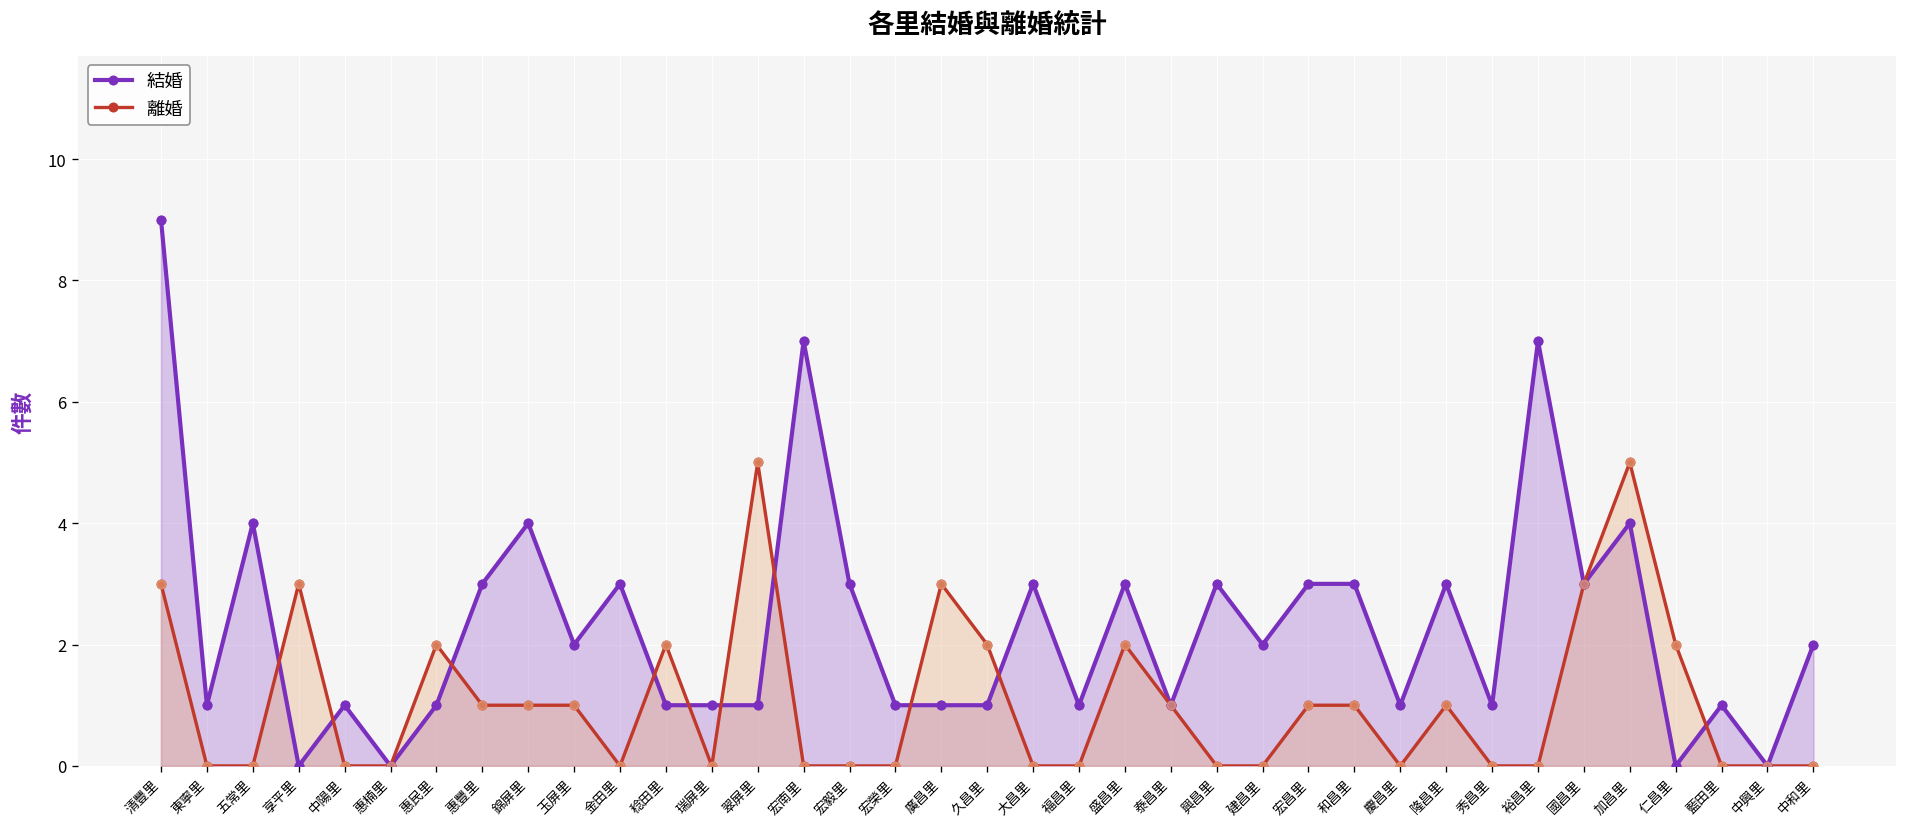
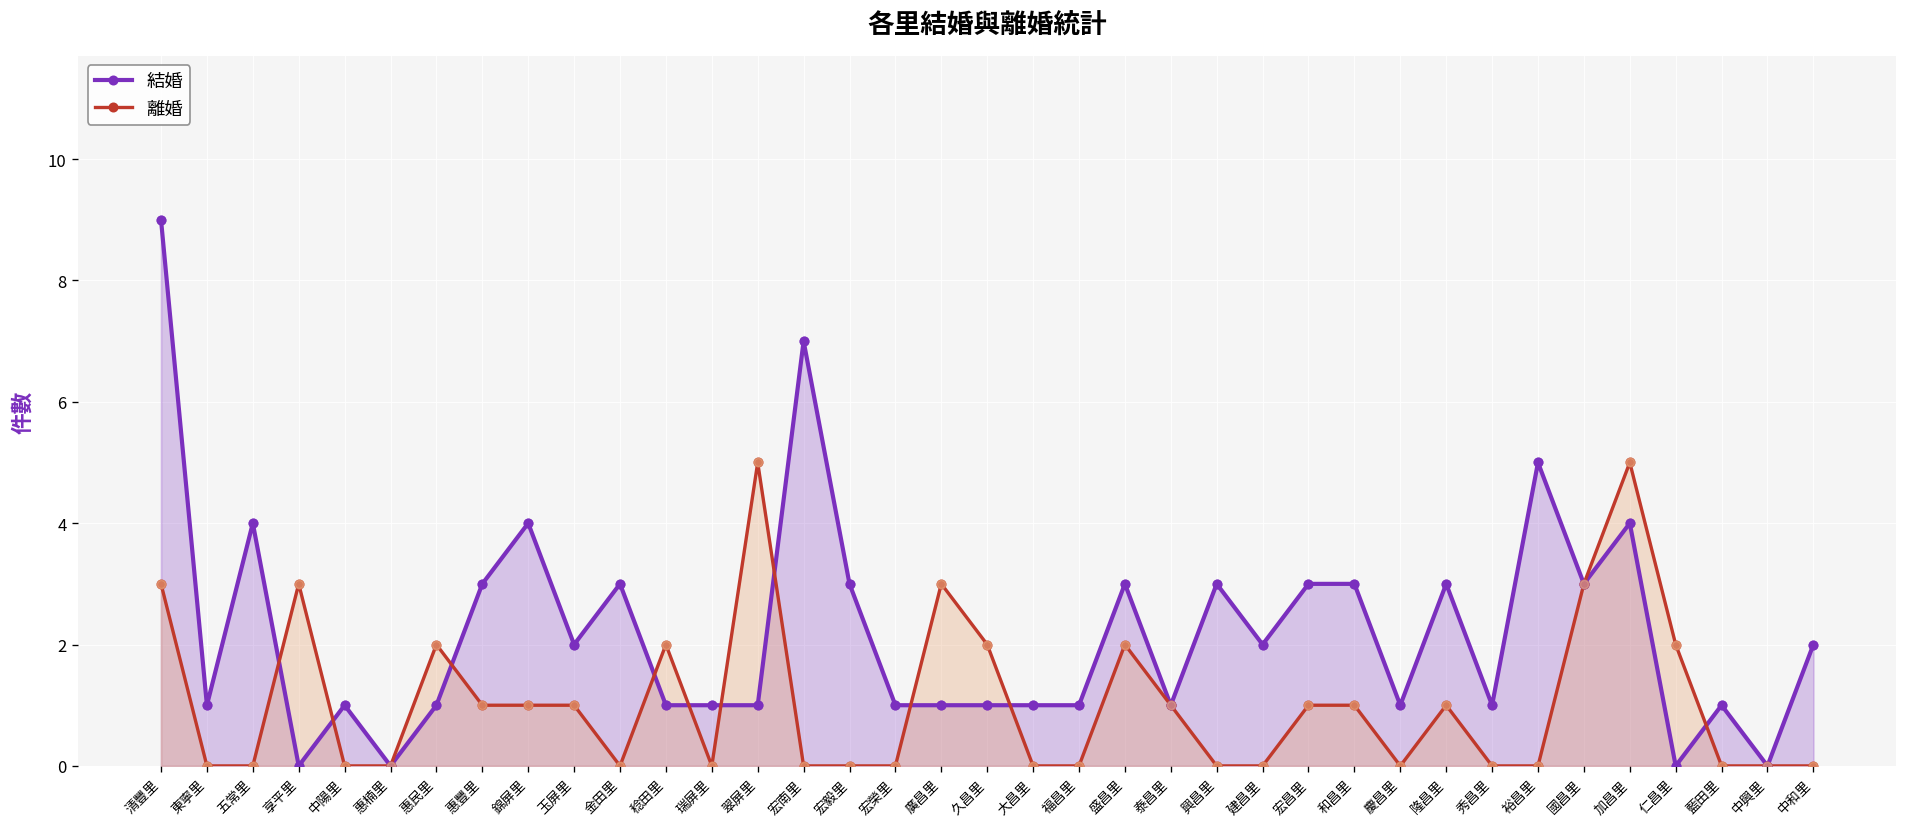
  {
    "結婚": {
      "清豐里": 9,
      "東寧里": 1,
      "五常里": 4,
      "享平里": 0,
      "中陽里": 1,
      "惠民里": 1,
      "惠豐里": 3,
      "錦屏里": 4,
      "玉屏里": 2,
      "金田里": 3,
      "稔田里": 1,
      "瑞屏里": 1,
      "翠屏里": 1,
      "宏南里": 7,
      "宏毅里": 3,
      "宏榮里": 1,
      "廣昌里": 1,
      "久昌里": 1,
-     "大昌里": 3,
+     "大昌里": 1,
      "福昌里": 1,
      "盛昌里": 3,
      "興昌里": 3,
      "建昌里": 2,
      "宏昌里": 3,
      "和昌里": 3,
      "慶昌里": 1,
      "隆昌里": 3,
      "秀昌里": 1,
-     "裕昌里": 7,
+     "裕昌里": 5,
      "加昌里": 4,
      "仁昌里": 0,
      "藍田里": 1,
      "中和里": 2
    },
    "離婚": {
      "清豐里": 3,
      "東寧里": 0,
      "五常里": 0,
      "享平里": 3,
      "中陽里": 0,
      "惠民里": 2,
      "惠豐里": 1,
      "錦屏里": 1,
      "玉屏里": 1,
      "金田里": 0,
      "稔田里": 2,
      "瑞屏里": 0,
      "翠屏里": 5,
      "宏南里": 0,
      "宏毅里": 0,
      "宏榮里": 0,
      "廣昌里": 3,
      "久昌里": 2,
      "大昌里": 0,
      "福昌里": 0,
      "盛昌里": 2,
      "興昌里": 0,
      "建昌里": 0,
      "宏昌里": 1,
      "和昌里": 1,
      "慶昌里": 0,
      "隆昌里": 1,
      "秀昌里": 0,
      "裕昌里": 0,
      "加昌里": 5,
      "仁昌里": 2,
      "藍田里": 0,
      "中和里": 0
    }
  }
